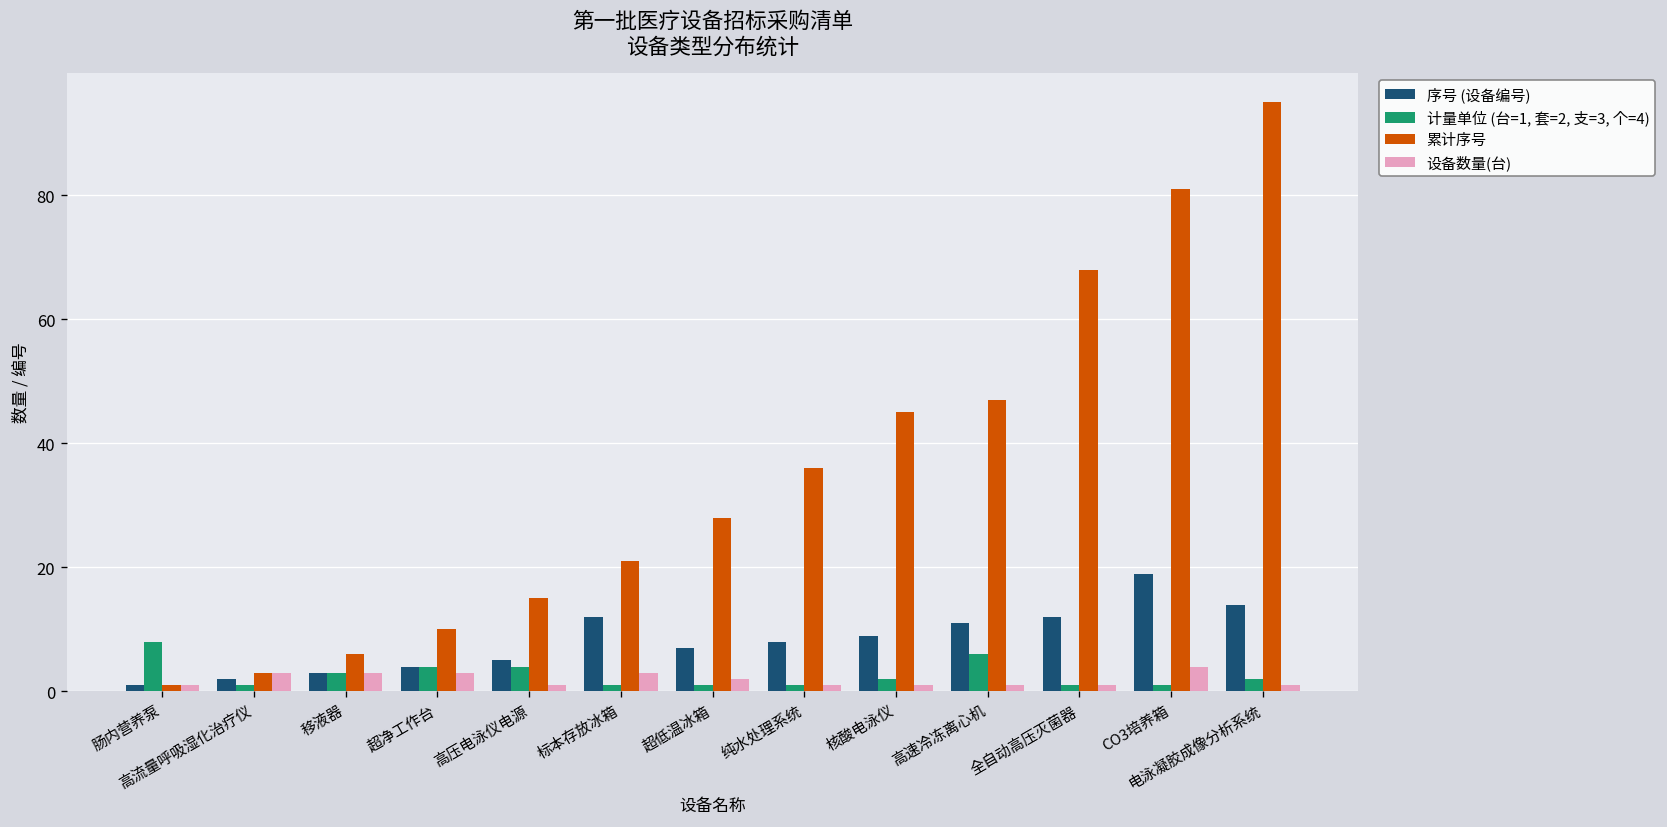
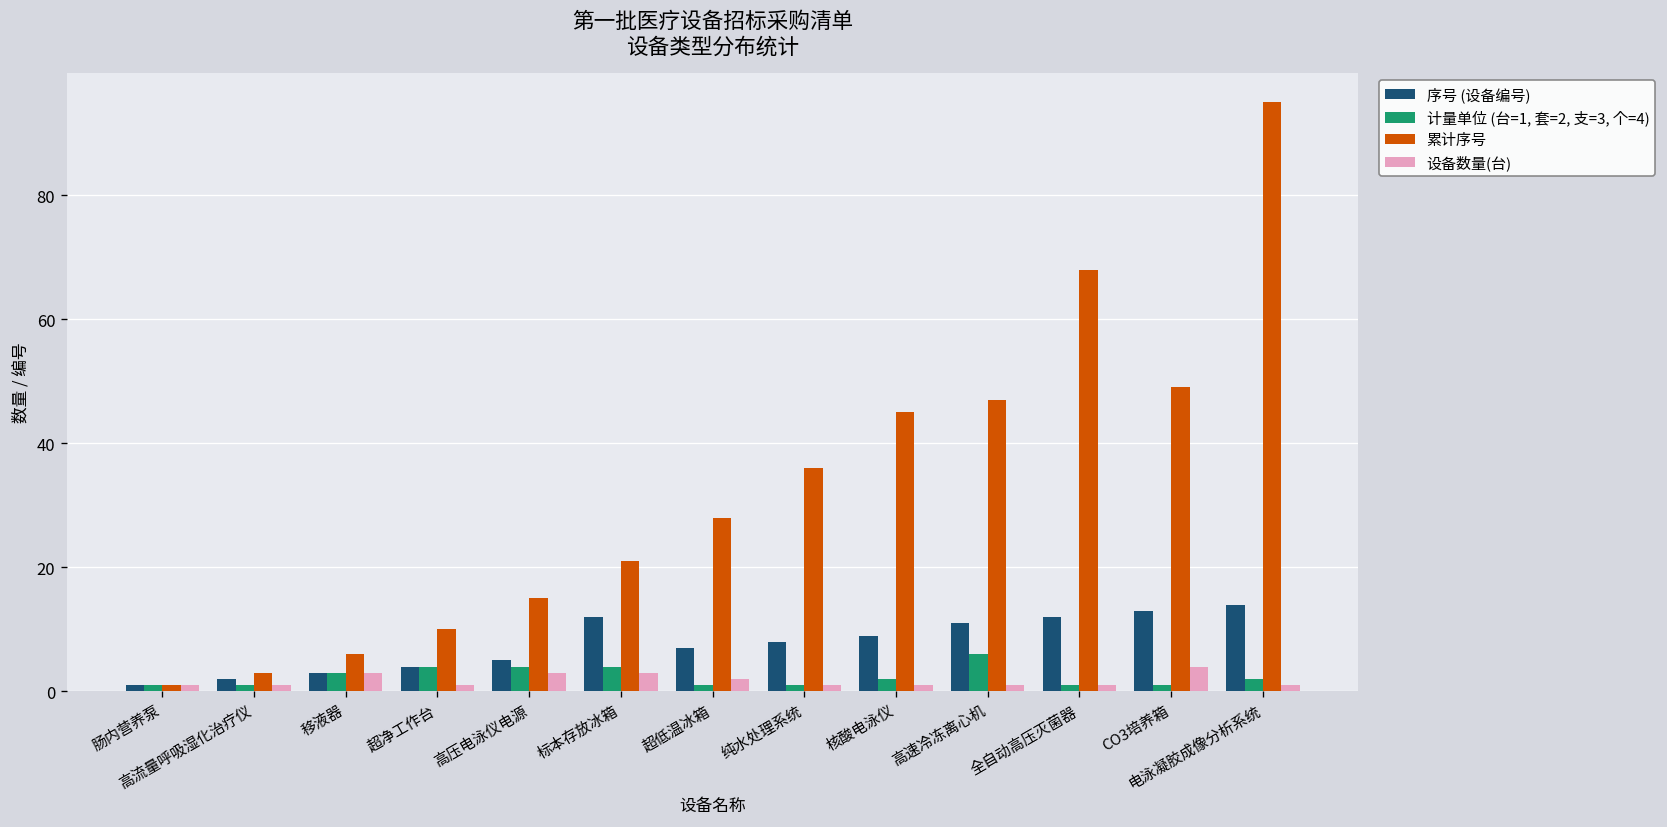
  {
    "序号 (设备编号)": {
      "肠内营养泵": 1,
      "高流量呼吸湿化治疗仪": 2,
      "移液器": 3,
      "超净工作台": 4,
      "高压电泳仪电源": 5,
      "标本存放冰箱": 12,
      "超低温冰箱": 7,
      "纯水处理系统": 8,
      "核酸电泳仪": 9,
      "高速冷冻离心机": 11,
      "全自动高压灭菌器": 12,
-     "CO3培养箱": 19,
+     "CO3培养箱": 13,
      "电泳凝胶成像分析系统": 14
    },
    "计量单位 (台=1, 套=2, 支=3, 个=4)": {
-     "肠内营养泵": 8,
+     "肠内营养泵": 1,
      "高流量呼吸湿化治疗仪": 1,
      "移液器": 3,
      "超净工作台": 4,
      "高压电泳仪电源": 4,
-     "标本存放冰箱": 1,
+     "标本存放冰箱": 4,
      "超低温冰箱": 1,
      "纯水处理系统": 1,
      "核酸电泳仪": 2,
      "高速冷冻离心机": 6,
      "全自动高压灭菌器": 1,
      "CO3培养箱": 1,
      "电泳凝胶成像分析系统": 2
    },
    "累计序号": {
      "肠内营养泵": 1,
      "高流量呼吸湿化治疗仪": 3,
      "移液器": 6,
      "超净工作台": 10,
      "高压电泳仪电源": 15,
      "标本存放冰箱": 21,
      "超低温冰箱": 28,
      "纯水处理系统": 36,
      "核酸电泳仪": 45,
      "高速冷冻离心机": 47,
      "全自动高压灭菌器": 68,
-     "CO3培养箱": 81,
+     "CO3培养箱": 49,
      "电泳凝胶成像分析系统": 95
    },
    "设备数量(台)": {
      "肠内营养泵": 1,
-     "高流量呼吸湿化治疗仪": 3,
+     "高流量呼吸湿化治疗仪": 1,
      "移液器": 3,
-     "超净工作台": 3,
-     "高压电泳仪电源": 1,
+     "超净工作台": 1,
+     "高压电泳仪电源": 3,
      "标本存放冰箱": 3,
      "超低温冰箱": 2,
      "纯水处理系统": 1,
      "核酸电泳仪": 1,
      "高速冷冻离心机": 1,
      "全自动高压灭菌器": 1,
      "CO3培养箱": 4,
      "电泳凝胶成像分析系统": 1
    }
  }
